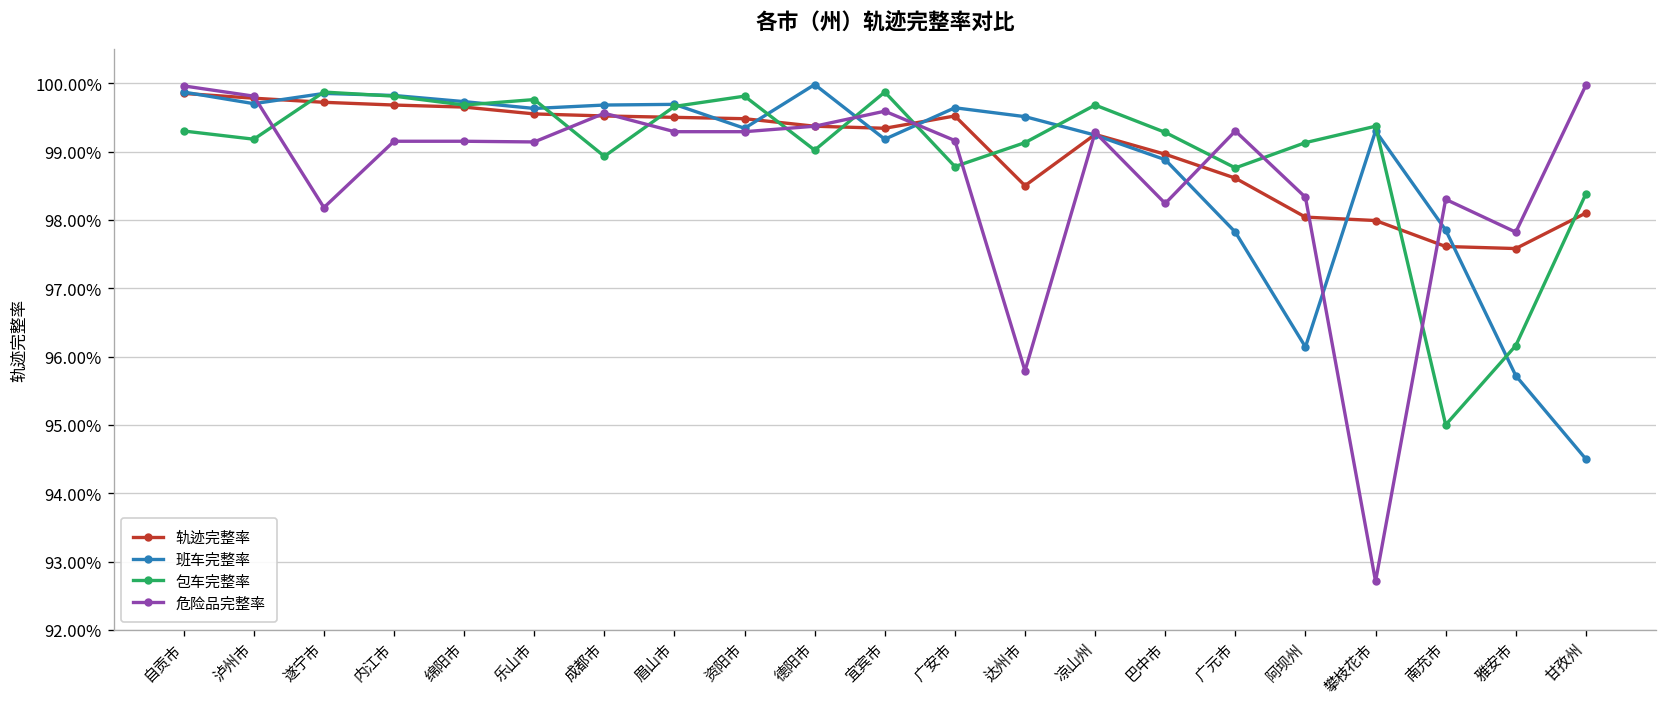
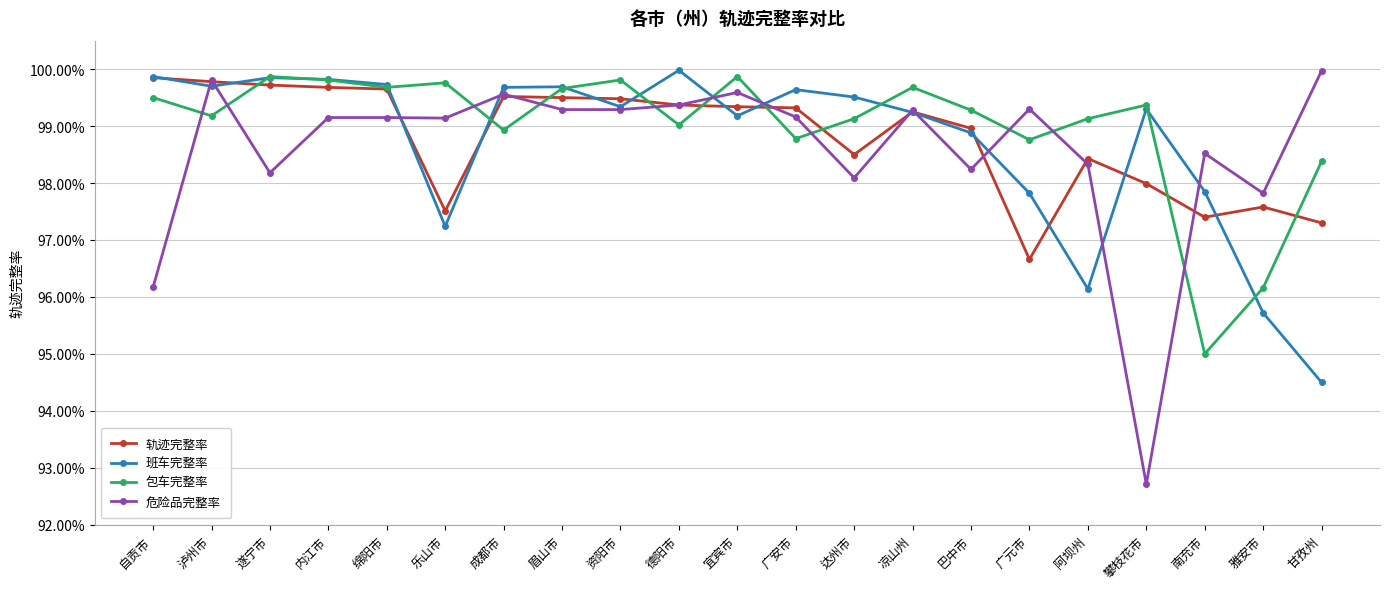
  {
    "轨迹完整率": {
      "遂宁市": "99.7%",
      "内江市": "99.7%",
-     "乐山市": "99.6%",
+     "乐山市": "97.5%",
      "眉山市": "99.5%",
      "资阳市": "99.5%",
      "宜宾市": "99.3%",
-     "广安市": "99.5%",
+     "广安市": "99.3%",
      "达州市": "98.5%",
      "巴中市": "99.0%",
-     "广元市": "98.6%",
-     "阿坝州": "98.0%",
+     "广元市": "96.7%",
+     "阿坝州": "98.4%",
      "攀枝花市": "98.0%",
-     "南充市": "97.6%",
+     "南充市": "97.4%",
      "雅安市": "97.6%",
-     "甘孜州": "98.1%"
+     "甘孜州": "97.3%"
    },
    "班车完整率": {
      "泸州市": "99.7%",
      "绵阳市": "99.7%",
-     "乐山市": "99.6%",
+     "乐山市": "97.2%",
      "成都市": "99.7%",
      "资阳市": "99.3%",
      "德阳市": "100.0%",
      "宜宾市": "99.2%",
      "广安市": "99.6%",
      "达州市": "99.5%",
      "巴中市": "98.9%",
      "广元市": "97.8%",
      "阿坝州": "96.1%",
      "攀枝花市": "99.3%",
      "南充市": "97.9%",
      "雅安市": "95.7%",
      "甘孜州": "94.5%"
    },
    "包车完整率": {
-     "自贡市": "99.3%",
+     "自贡市": "99.5%",
      "泸州市": "99.2%",
      "乐山市": "99.8%",
      "成都市": "98.9%",
      "资阳市": "99.8%",
      "德阳市": "99.0%",
      "宜宾市": "99.9%",
      "广安市": "98.8%",
      "达州市": "99.1%",
      "凉山州": "99.7%",
      "巴中市": "99.3%",
      "广元市": "98.8%",
      "阿坝州": "99.1%",
      "攀枝花市": "99.4%",
      "南充市": "95.0%",
      "雅安市": "96.2%",
      "甘孜州": "98.4%"
    },
    "危险品完整率": {
-     "自贡市": "100.0%",
+     "自贡市": "96.2%",
      "遂宁市": "98.2%",
      "内江市": "99.2%",
      "绵阳市": "99.2%",
      "乐山市": "99.1%",
      "眉山市": "99.3%",
      "资阳市": "99.3%",
      "宜宾市": "99.6%",
      "广安市": "99.2%",
-     "达州市": "95.8%",
+     "达州市": "98.1%",
      "巴中市": "98.2%",
      "广元市": "99.3%",
      "阿坝州": "98.3%",
      "攀枝花市": "92.7%",
-     "南充市": "98.3%",
+     "南充市": "98.5%",
      "雅安市": "97.8%",
      "甘孜州": "100.0%"
    }
  }
